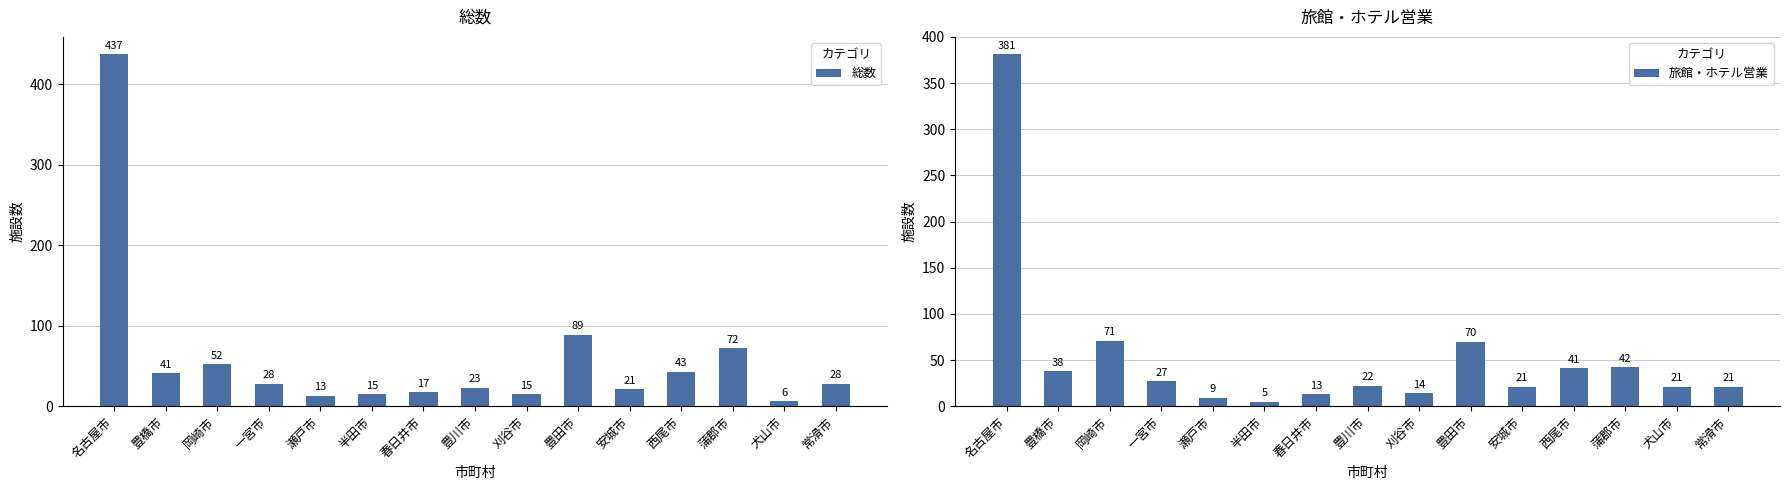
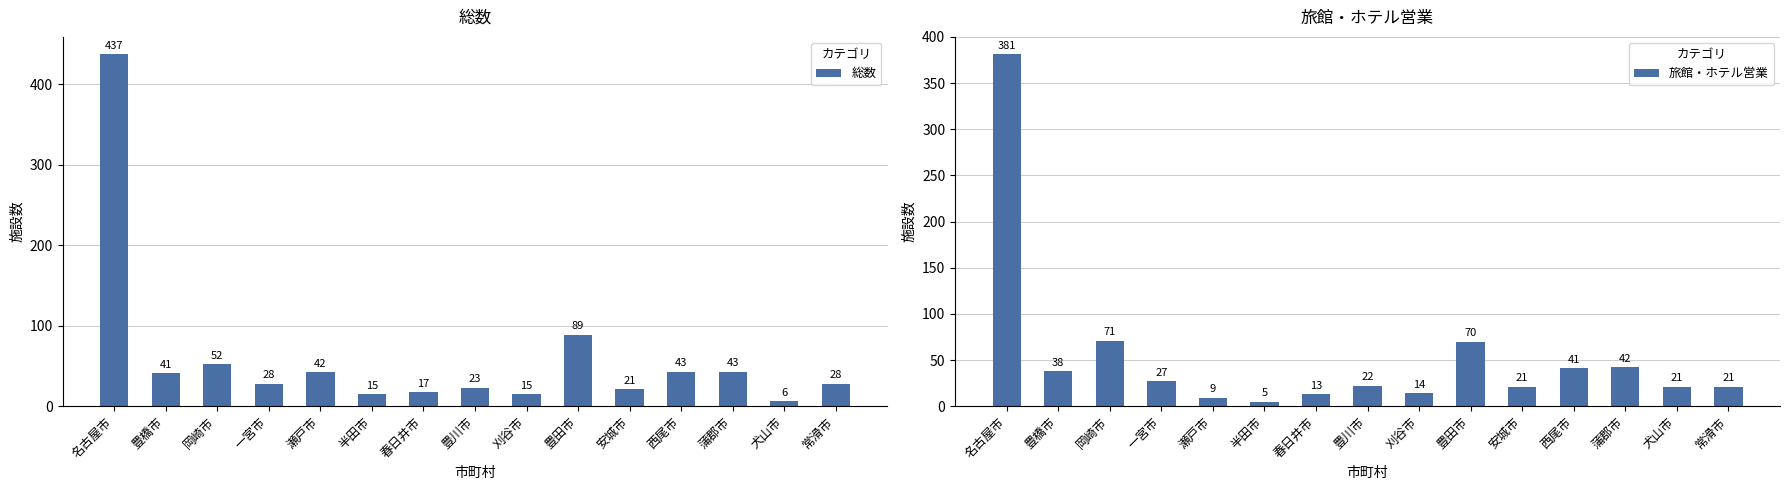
  {
    "総数": {
      "名古屋市": 437,
      "豊橋市": 41,
      "岡崎市": 52,
      "一宮市": 28,
-     "瀬戸市": 13,
+     "瀬戸市": 42,
      "半田市": 15,
      "春日井市": 17,
      "豊川市": 23,
      "刈谷市": 15,
      "豊田市": 89,
      "安城市": 21,
      "西尾市": 43,
-     "蒲郡市": 72,
+     "蒲郡市": 43,
      "犬山市": 6,
      "常滑市": 28
    },
    "旅館・ホテル営業": {
      "名古屋市": 381,
      "豊橋市": 38,
      "岡崎市": 71,
      "一宮市": 27,
      "瀬戸市": 9,
      "半田市": 5,
      "春日井市": 13,
      "豊川市": 22,
      "刈谷市": 14,
      "豊田市": 70,
      "安城市": 21,
      "西尾市": 41,
      "蒲郡市": 42,
      "犬山市": 21,
      "常滑市": 21
    }
  }
